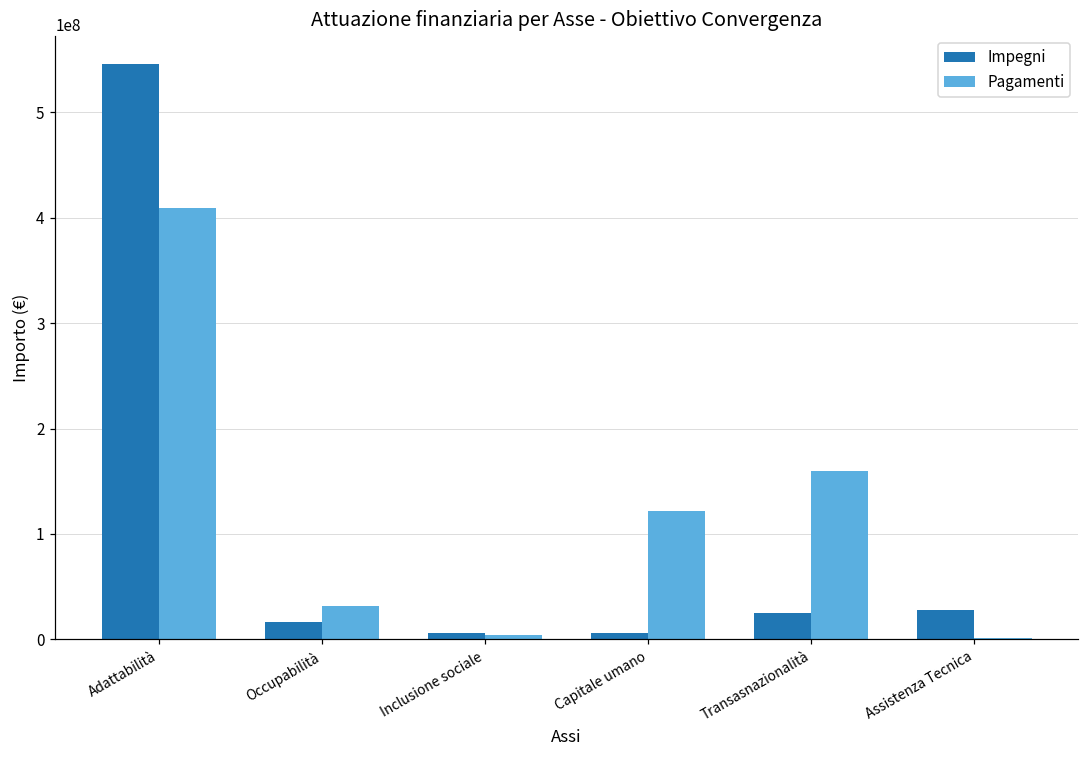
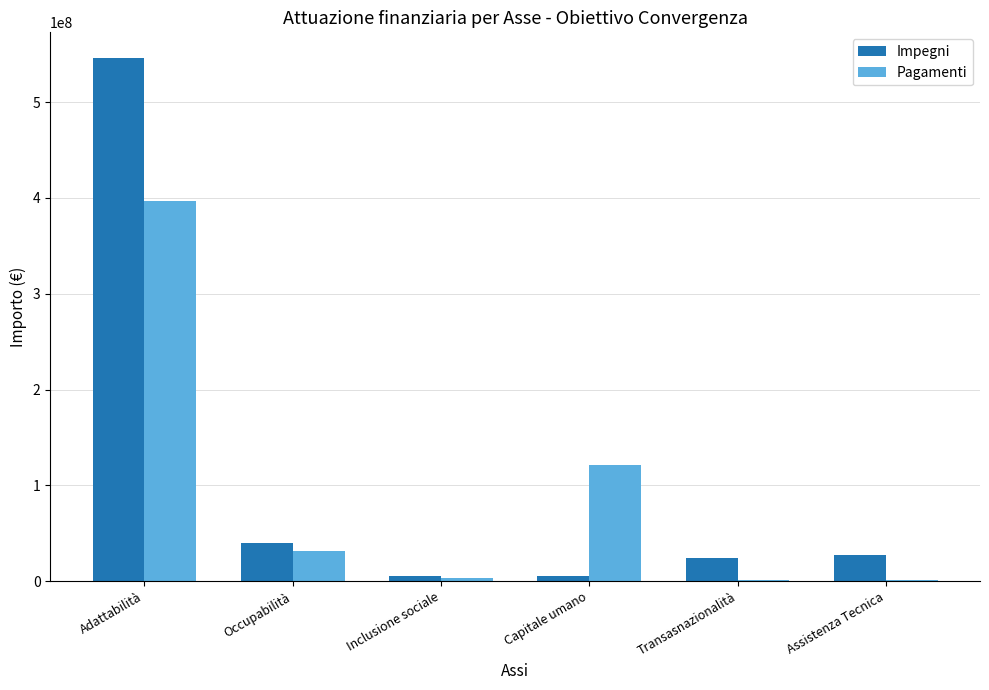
  {
    "Impegni": {
      "Adattabilità": 550000000,
-     "Occupabilità": 20000000,
+     "Occupabilità": 40000000,
      "Inclusione sociale": 10000000,
      "Capitale umano": 10000000,
      "Transasnazionalità": 20000000,
      "Assistenza Tecnica": 30000000
    },
    "Pagamenti": {
-     "Adattabilità": 410000000,
+     "Adattabilità": 400000000,
      "Occupabilità": 30000000,
      "Inclusione sociale": 0,
      "Capitale umano": 120000000,
-     "Transasnazionalità": 160000000
+     "Transasnazionalità": 0
    }
  }
